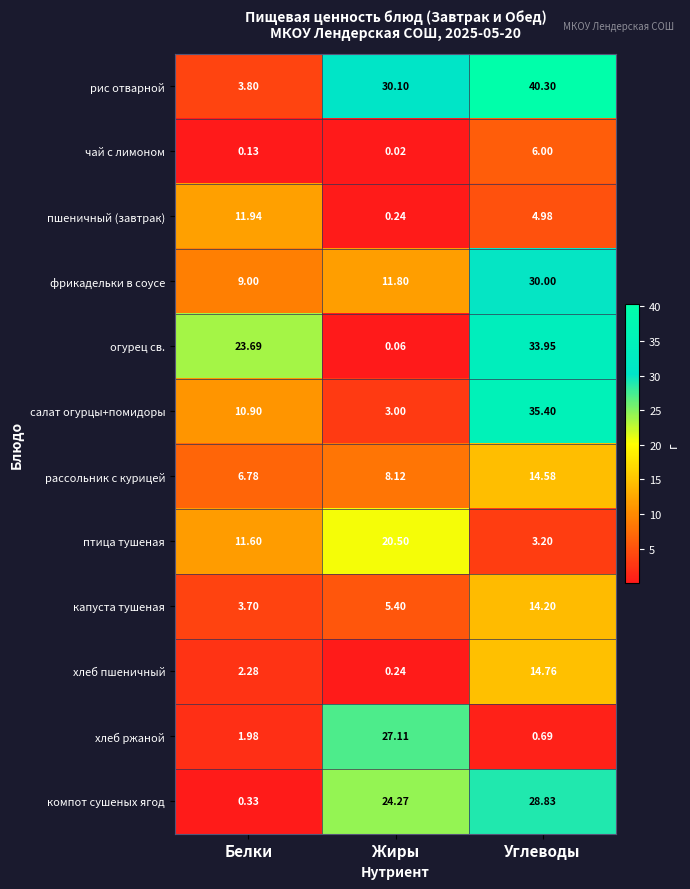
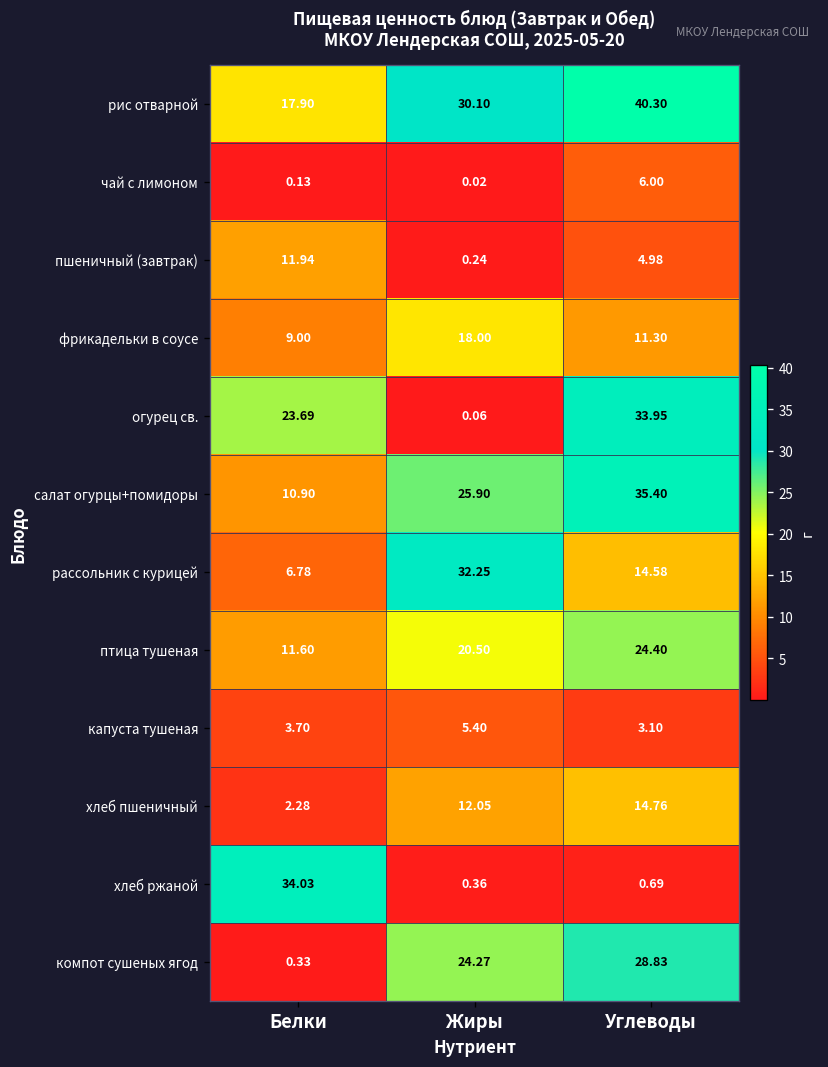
  {
    "рис отварной": {
-     "Белки": 3.80,
+     "Белки": 17.90,
      "Жиры": 30.10,
      "Углеводы": 40.30
    },
    "чай с лимоном": {
      "Белки": 0.13,
      "Жиры": 0.02,
      "Углеводы": 6.00
    },
    "пшеничный (завтрак)": {
      "Белки": 11.94,
      "Жиры": 0.24,
      "Углеводы": 4.98
    },
    "фрикадельки в соусе": {
      "Белки": 9.00,
-     "Жиры": 11.80,
-     "Углеводы": 30.00
+     "Жиры": 18.00,
+     "Углеводы": 11.30
    },
    "огурец св.": {
      "Белки": 23.69,
      "Жиры": 0.06,
      "Углеводы": 33.95
    },
    "салат огурцы+помидоры": {
      "Белки": 10.90,
-     "Жиры": 3.00,
+     "Жиры": 25.90,
      "Углеводы": 35.40
    },
    "рассольник с курицей": {
      "Белки": 6.78,
-     "Жиры": 8.12,
+     "Жиры": 32.25,
      "Углеводы": 14.58
    },
    "птица тушеная": {
      "Белки": 11.60,
      "Жиры": 20.50,
-     "Углеводы": 3.20
+     "Углеводы": 24.40
    },
    "капуста тушеная": {
      "Белки": 3.70,
      "Жиры": 5.40,
-     "Углеводы": 14.20
+     "Углеводы": 3.10
    },
    "хлеб пшеничный": {
      "Белки": 2.28,
-     "Жиры": 0.24,
+     "Жиры": 12.05,
      "Углеводы": 14.76
    },
    "хлеб ржаной": {
-     "Белки": 1.98,
-     "Жиры": 27.11,
+     "Белки": 34.03,
+     "Жиры": 0.36,
      "Углеводы": 0.69
    },
    "компот сушеных ягод": {
      "Белки": 0.33,
      "Жиры": 24.27,
      "Углеводы": 28.83
    }
  }
